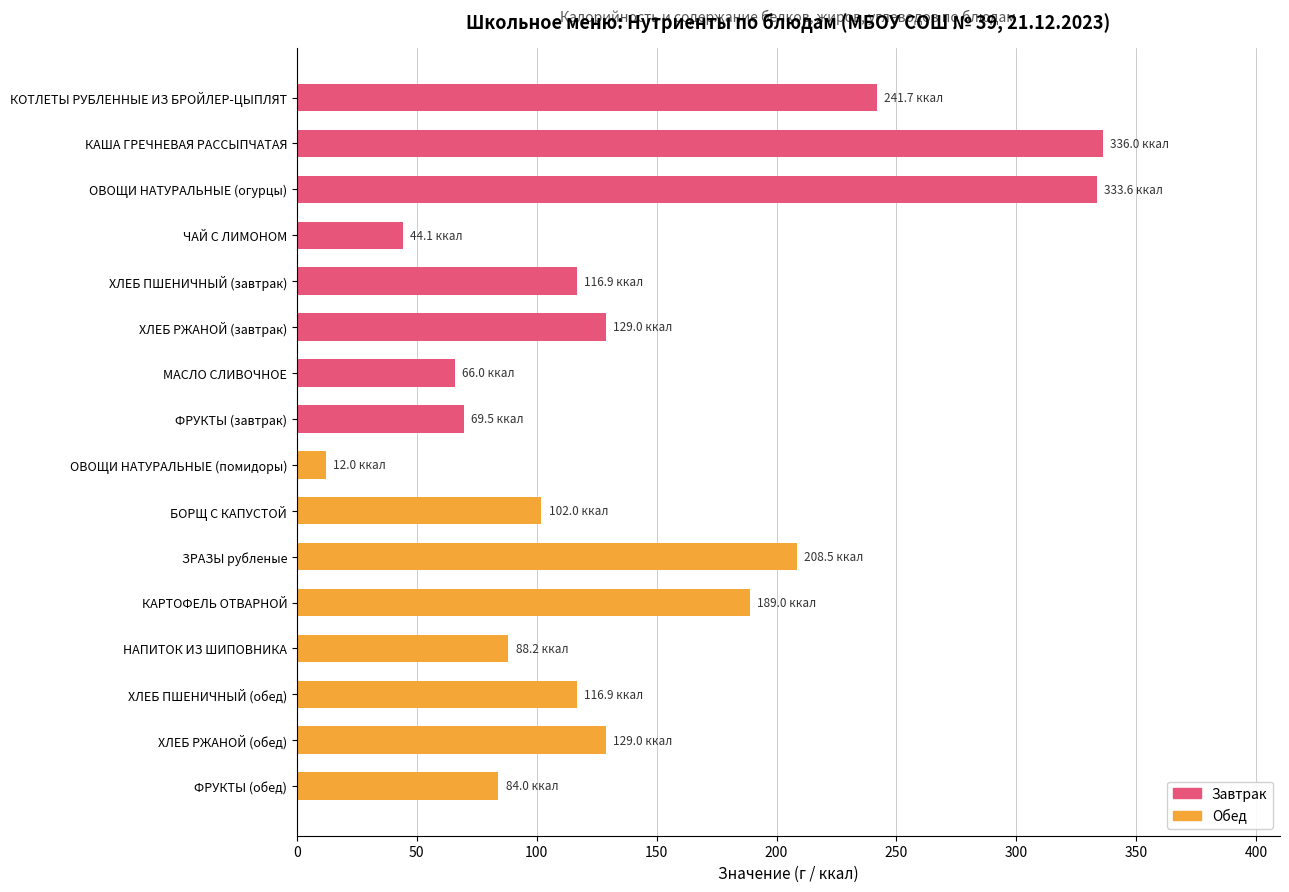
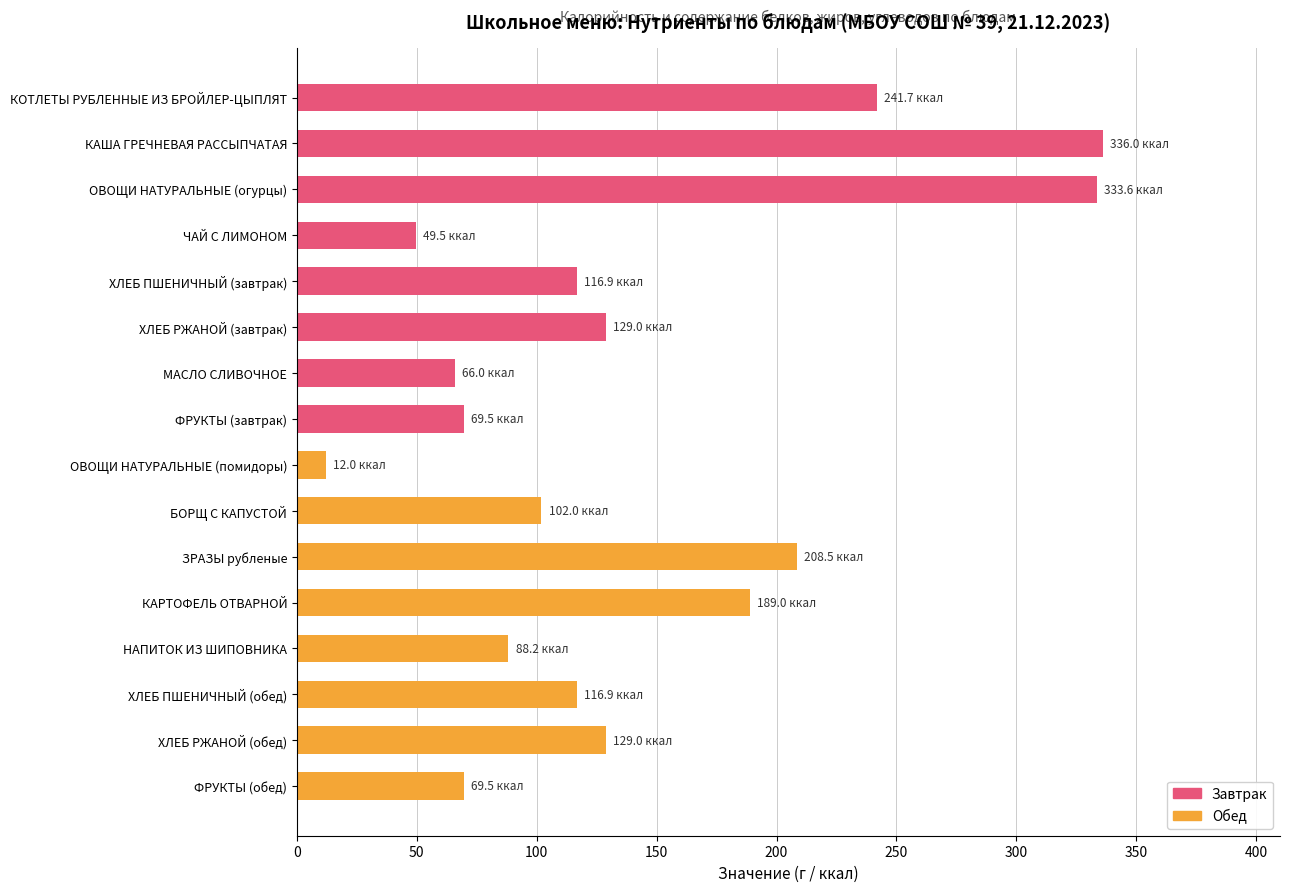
  {
    "КОТЛЕТЫ РУБЛЕННЫЕ ИЗ БРОЙЛЕР-ЦЫПЛЯТ": 241.7,
    "КАША ГРЕЧНЕВАЯ РАССЫПЧАТАЯ": 336.0,
    "ОВОЩИ НАТУРАЛЬНЫЕ (огурцы)": 333.6,
-   "ЧАЙ С ЛИМОНОМ": 44.1,
+   "ЧАЙ С ЛИМОНОМ": 49.5,
    "ХЛЕБ ПШЕНИЧНЫЙ (завтрак)": 116.9,
    "ХЛЕБ РЖАНОЙ (завтрак)": 129.0,
    "МАСЛО СЛИВОЧНОЕ": 66.0,
    "ФРУКТЫ (завтрак)": 69.5,
    "ОВОЩИ НАТУРАЛЬНЫЕ (помидоры)": 12.0,
    "БОРЩ С КАПУСТОЙ": 102.0,
    "ЗРАЗЫ рубленые": 208.5,
    "КАРТОФЕЛЬ ОТВАРНОЙ": 189.0,
    "НАПИТОК ИЗ ШИПОВНИКА": 88.2,
    "ХЛЕБ ПШЕНИЧНЫЙ (обед)": 116.9,
    "ХЛЕБ РЖАНОЙ (обед)": 129.0,
-   "ФРУКТЫ (обед)": 84.0
+   "ФРУКТЫ (обед)": 69.5
  }
